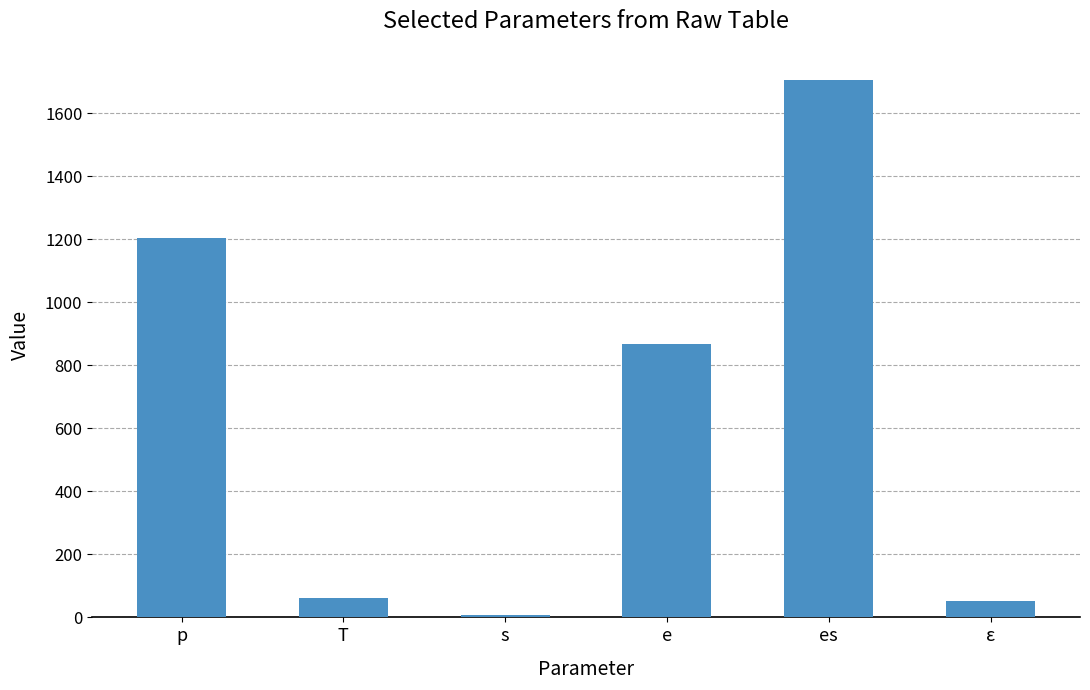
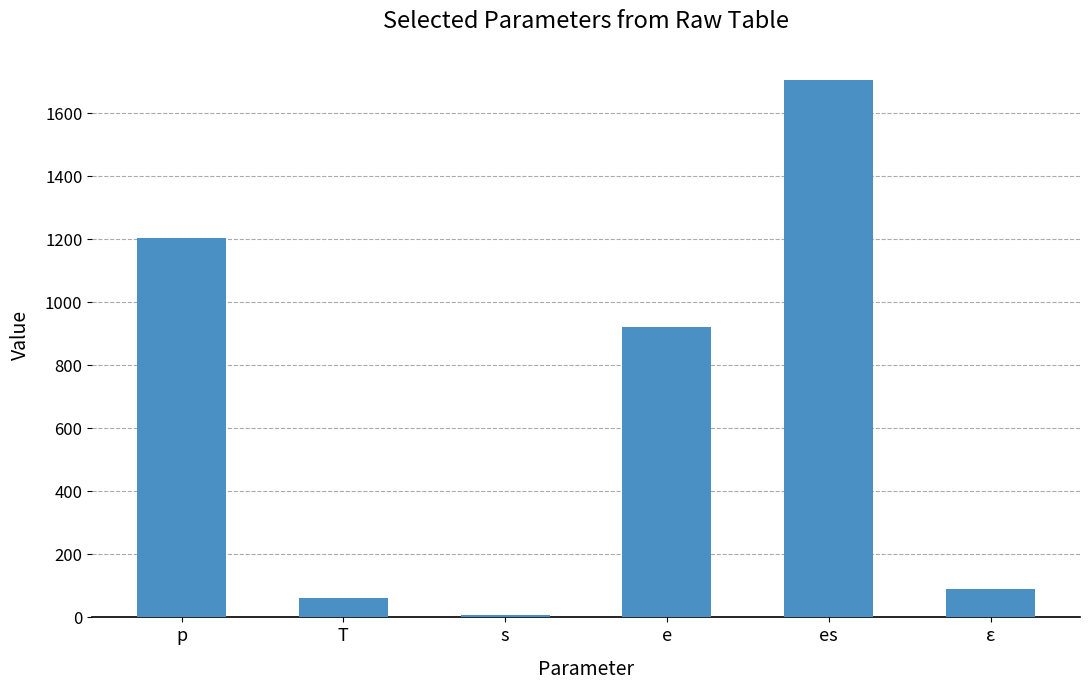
  {
    "p": 1200,
    "T": 60,
-   "e": 870,
+   "e": 920,
    "es": 1710,
-   "ε": 50
+   "ε": 90
  }
